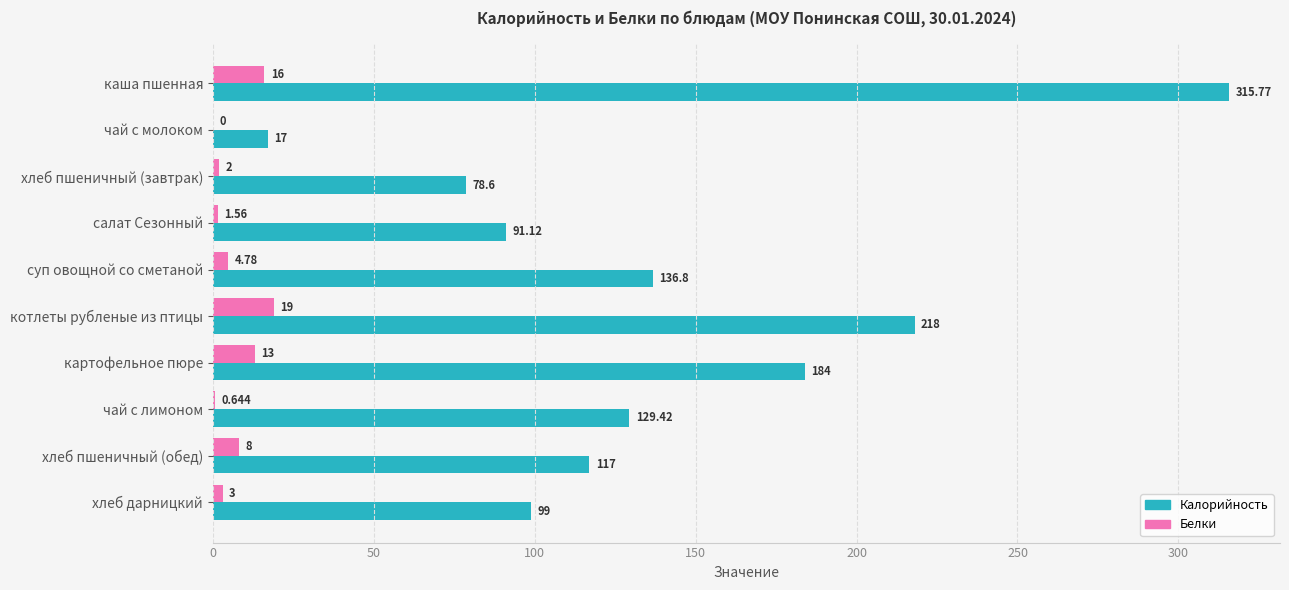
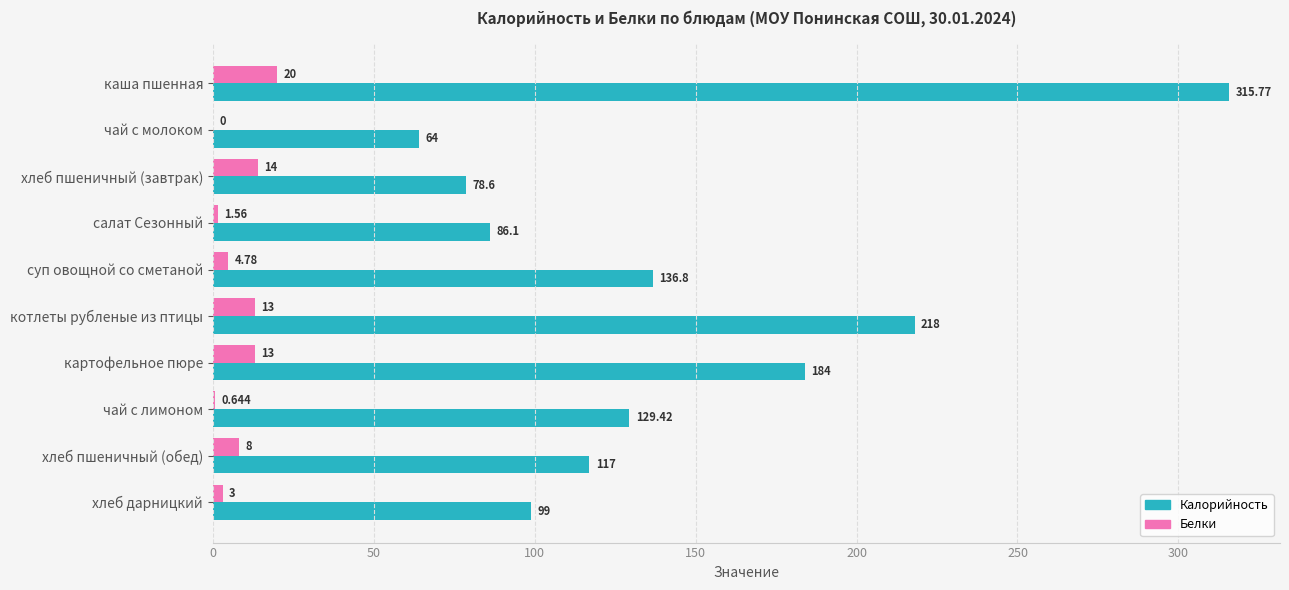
  {
    "Калорийность": {
      "каша пшенная": 315.77,
-     "чай с молоком": 17,
+     "чай с молоком": 64,
      "хлеб пшеничный (завтрак)": 78.6,
-     "салат Сезонный": 91.12,
+     "салат Сезонный": 86.1,
      "суп овощной со сметаной": 136.8,
      "котлеты рубленые из птицы": 218,
      "картофельное пюре": 184,
      "чай с лимоном": 129.42,
      "хлеб пшеничный (обед)": 117,
      "хлеб дарницкий": 99
    },
    "Белки": {
-     "каша пшенная": 16,
+     "каша пшенная": 20,
      "чай с молоком": 0,
-     "хлеб пшеничный (завтрак)": 2,
+     "хлеб пшеничный (завтрак)": 14,
      "салат Сезонный": 1.56,
      "суп овощной со сметаной": 4.78,
-     "котлеты рубленые из птицы": 19,
+     "котлеты рубленые из птицы": 13,
      "картофельное пюре": 13,
      "чай с лимоном": 0.644,
      "хлеб пшеничный (обед)": 8,
      "хлеб дарницкий": 3
    }
  }
